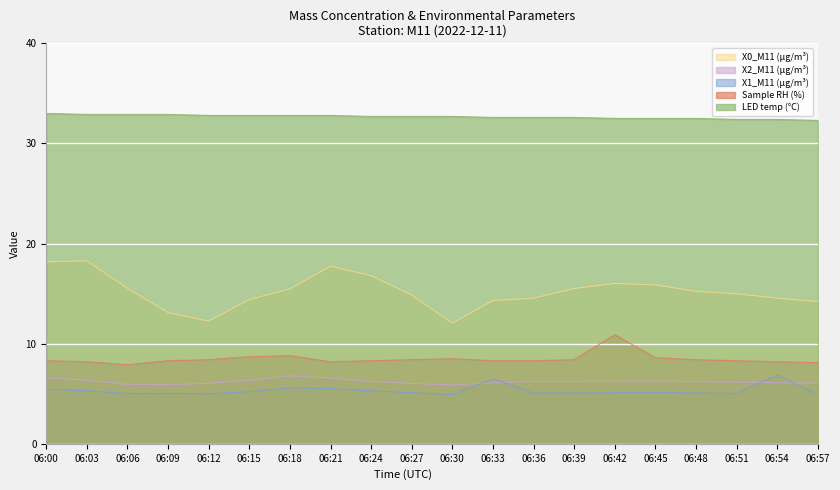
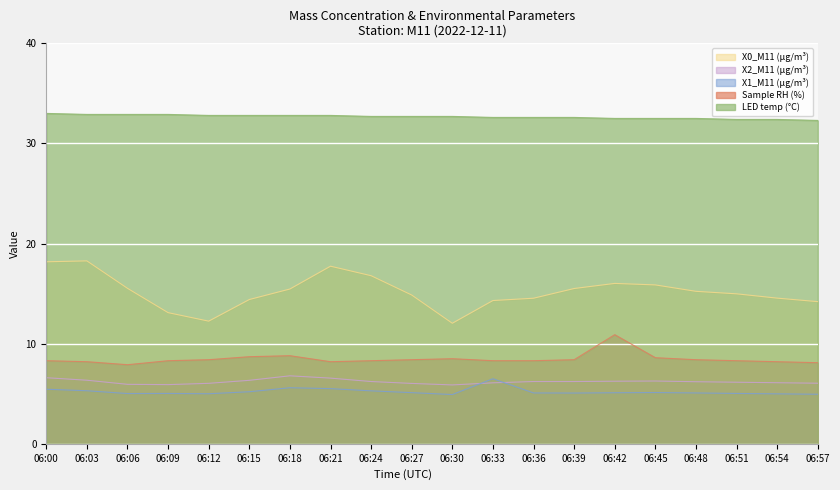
  {
    "X0_M11 (μg/m³)": {
      "06:00": 18.2,
      "06:03": 18.3,
      "06:06": 15.5,
      "06:09": 13.1,
      "06:12": 12.3,
      "06:15": 14.4,
      "06:18": 15.5,
      "06:21": 17.7,
      "06:24": 16.8,
      "06:27": 14.9,
      "06:30": 12.0,
      "06:33": 14.3,
      "06:36": 14.5,
      "06:39": 15.5,
      "06:42": 16.0,
      "06:45": 15.9,
      "06:48": 15.2,
      "06:51": 15.0,
      "06:54": 14.6,
      "06:57": 14.2
    },
    "X2_M11 (μg/m³)": {
      "06:00": 6.6,
      "06:03": 6.4,
      "06:06": 5.9,
      "06:09": 5.9,
      "06:12": 6.0,
      "06:15": 6.3,
      "06:18": 6.8,
      "06:21": 6.6,
      "06:24": 6.2,
      "06:27": 6.0,
      "06:30": 5.9,
      "06:33": 6.1,
      "06:36": 6.2,
      "06:39": 6.2,
      "06:42": 6.3,
      "06:45": 6.3,
      "06:48": 6.2,
      "06:51": 6.2,
      "06:54": 6.1,
      "06:57": 6.1
    },
    "X1_M11 (μg/m³)": {
      "06:00": 5.5,
      "06:03": 5.3,
      "06:06": 5.0,
      "06:09": 5.0,
      "06:12": 5.0,
      "06:15": 5.2,
      "06:18": 5.6,
      "06:21": 5.5,
      "06:24": 5.3,
      "06:27": 5.1,
      "06:30": 4.9,
      "06:33": 6.5,
      "06:36": 5.1,
      "06:39": 5.1,
      "06:42": 5.1,
      "06:45": 5.1,
      "06:48": 5.1,
      "06:51": 5.0,
-     "06:54": 6.9,
+     "06:54": 5.0,
      "06:57": 5.0
    },
    "Sample RH (%)": {
      "06:00": 8.3,
      "06:03": 8.2,
      "06:06": 7.9,
      "06:09": 8.3,
      "06:12": 8.4,
      "06:15": 8.7,
      "06:18": 8.8,
      "06:21": 8.2,
      "06:24": 8.3,
      "06:27": 8.4,
      "06:30": 8.5,
      "06:33": 8.3,
      "06:36": 8.3,
      "06:39": 8.4,
      "06:42": 10.9,
      "06:45": 8.6,
      "06:48": 8.4,
      "06:51": 8.3,
      "06:54": 8.2,
      "06:57": 8.1
    },
    "LED temp (°C)": {
      "06:00": 33.0,
      "06:03": 32.9,
      "06:06": 32.9,
      "06:09": 32.9,
      "06:12": 32.8,
      "06:15": 32.8,
      "06:18": 32.8,
      "06:21": 32.8,
      "06:24": 32.7,
      "06:27": 32.7,
      "06:30": 32.7,
      "06:33": 32.6,
      "06:36": 32.6,
      "06:39": 32.6,
      "06:42": 32.5,
      "06:45": 32.5,
      "06:48": 32.5,
      "06:51": 32.4,
      "06:54": 32.4,
      "06:57": 32.3
    }
  }
